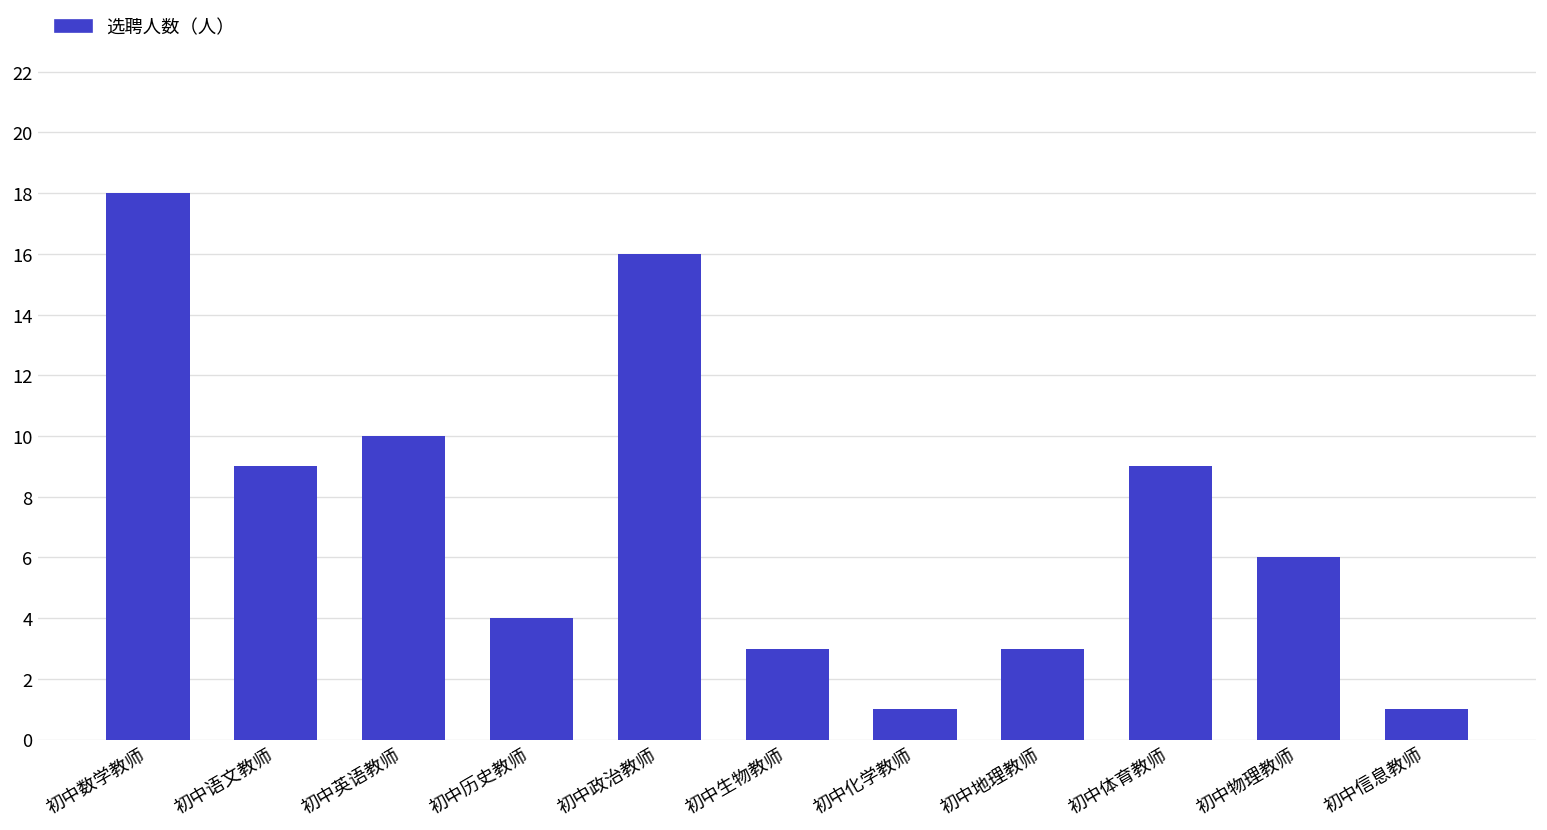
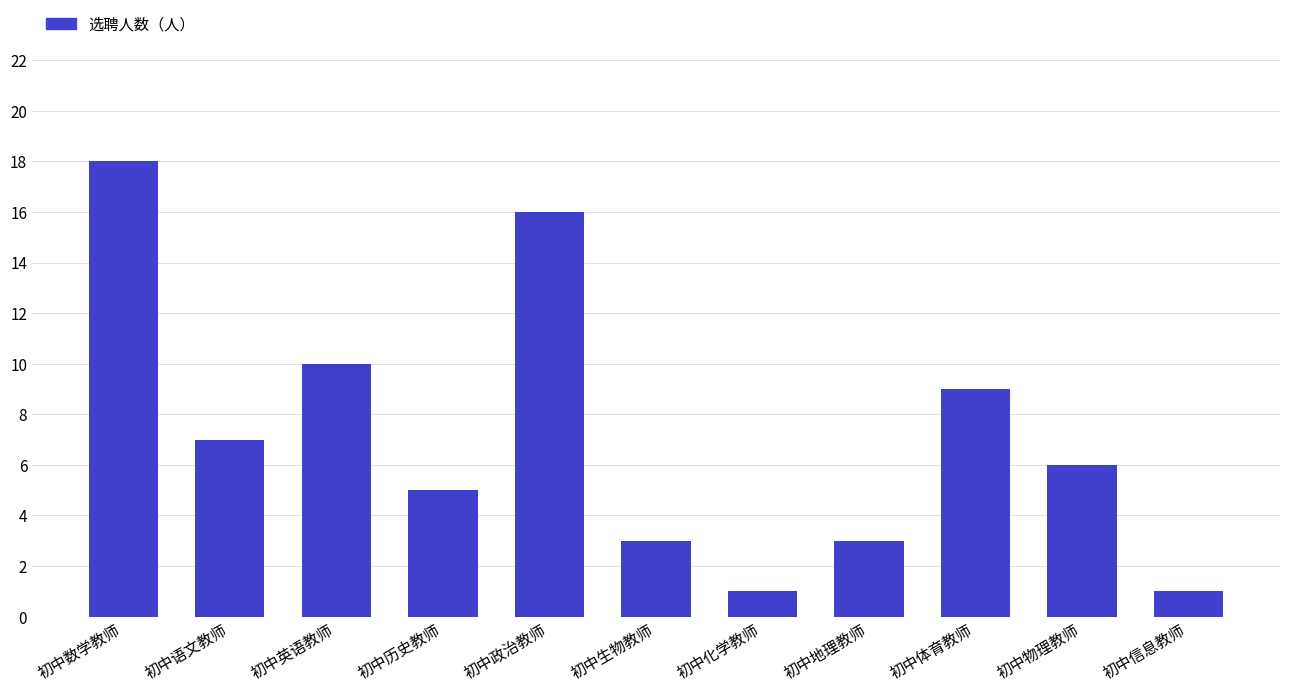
  {
    "初中数学教师": 18,
-   "初中语文教师": 9,
+   "初中语文教师": 7,
    "初中英语教师": 10,
-   "初中历史教师": 4,
+   "初中历史教师": 5,
    "初中政治教师": 16,
    "初中生物教师": 3,
    "初中化学教师": 1,
    "初中地理教师": 3,
    "初中体育教师": 9,
    "初中物理教师": 6,
    "初中信息教师": 1
  }
